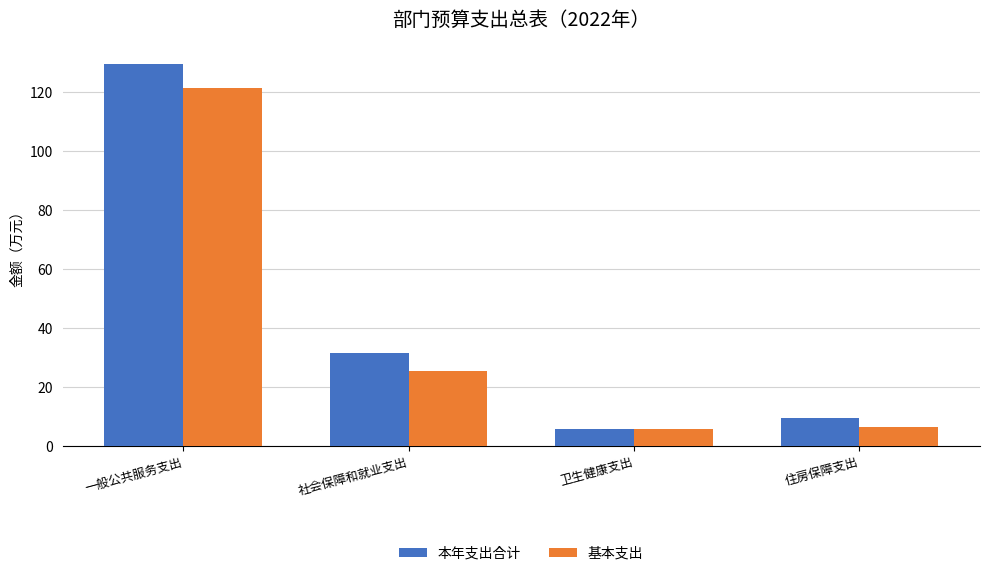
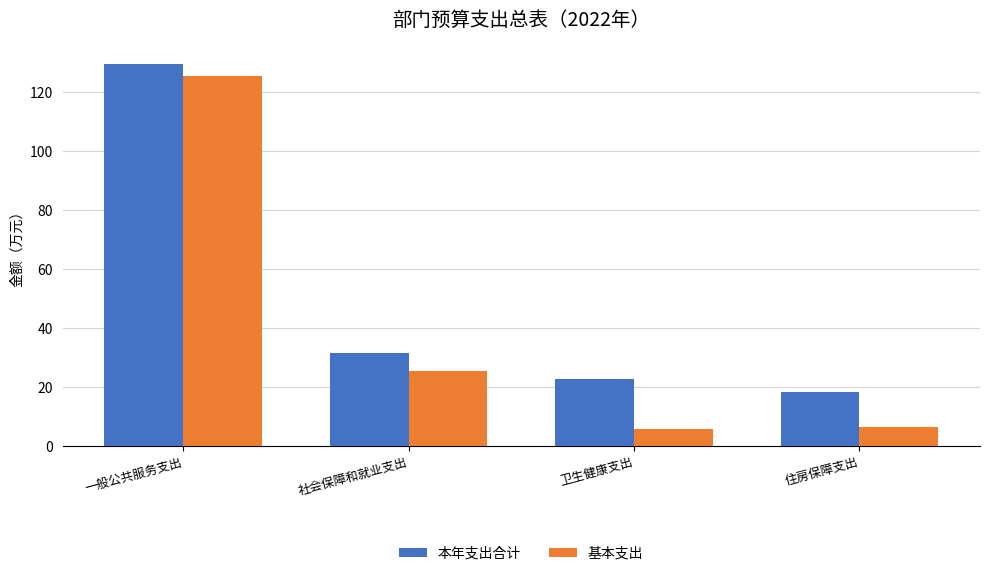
  {
    "本年支出合计": {
      "一般公共服务支出": 129,
      "社会保障和就业支出": 31,
-     "卫生健康支出": 6,
-     "住房保障支出": 9
+     "卫生健康支出": 23,
+     "住房保障支出": 18
    },
    "基本支出": {
-     "一般公共服务支出": 121,
+     "一般公共服务支出": 126,
      "社会保障和就业支出": 25,
      "卫生健康支出": 6,
      "住房保障支出": 6
    }
  }
